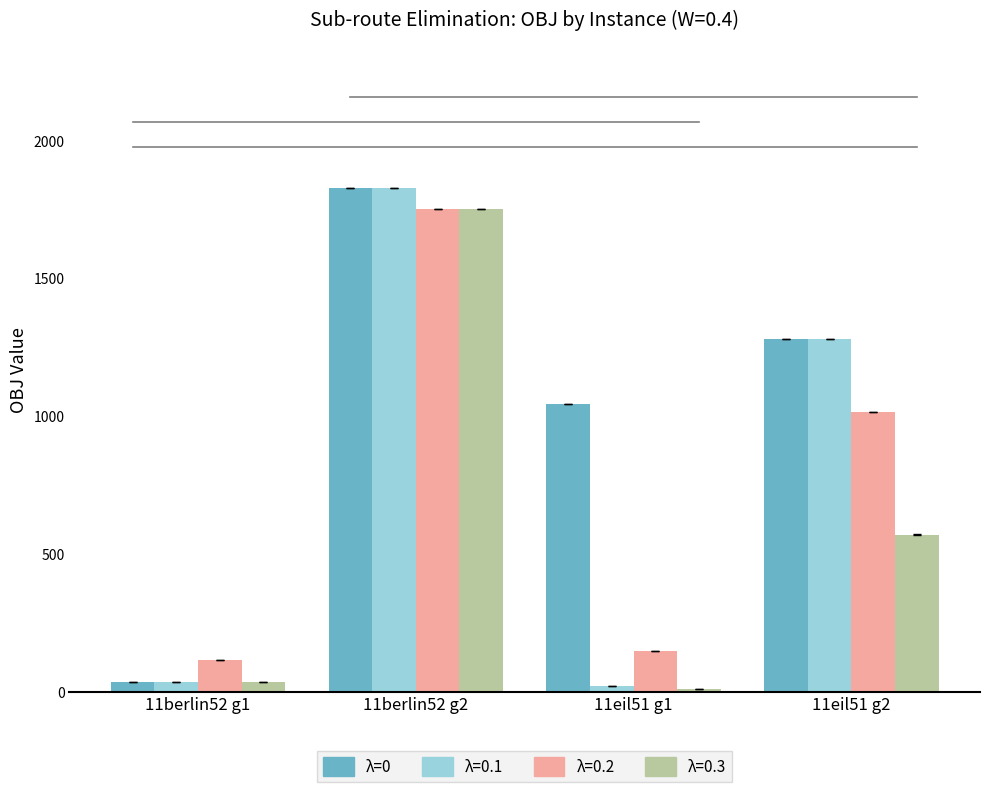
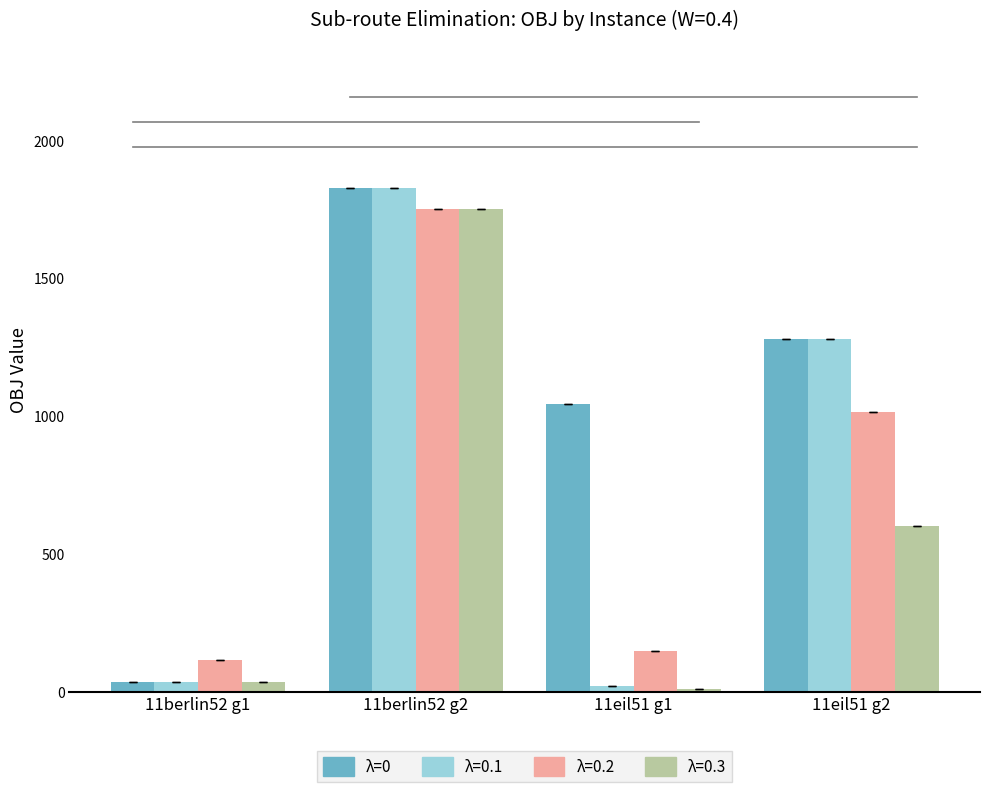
  {
    "λ=0": {
      "11berlin52 g1": 40,
      "11berlin52 g2": 1830,
      "11eil51 g1": 1040,
      "11eil51 g2": 1280
    },
    "λ=0.1": {
      "11berlin52 g1": 40,
      "11berlin52 g2": 1830,
      "11eil51 g1": 20,
      "11eil51 g2": 1280
    },
    "λ=0.2": {
      "11berlin52 g1": 120,
      "11berlin52 g2": 1750,
      "11eil51 g1": 150,
      "11eil51 g2": 1020
    },
    "λ=0.3": {
      "11berlin52 g1": 40,
      "11berlin52 g2": 1750,
      "11eil51 g1": 10,
-     "11eil51 g2": 570
+     "11eil51 g2": 600
    }
  }
